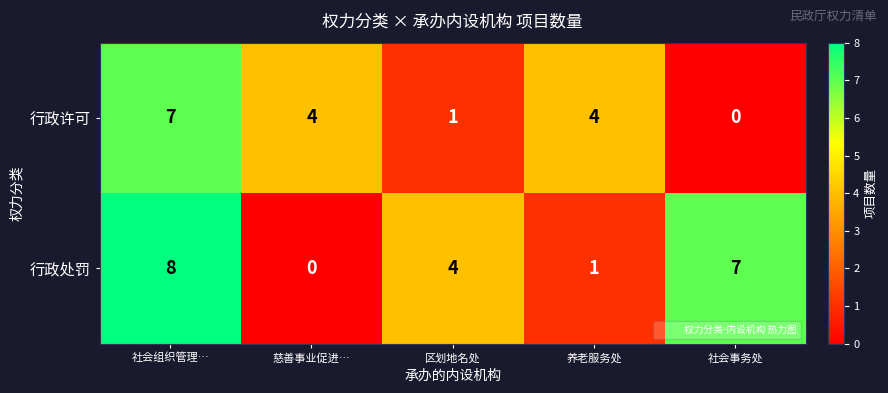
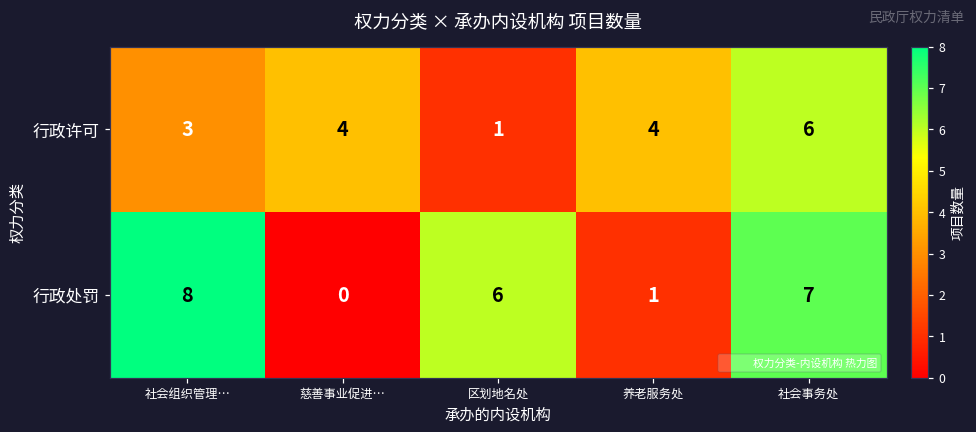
  {
    "行政许可": {
-     "社会组织管理…": 7,
+     "社会组织管理…": 3,
      "慈善事业促进…": 4,
      "区划地名处": 1,
      "养老服务处": 4,
-     "社会事务处": 0
+     "社会事务处": 6
    },
    "行政处罚": {
      "社会组织管理…": 8,
      "慈善事业促进…": 0,
-     "区划地名处": 4,
+     "区划地名处": 6,
      "养老服务处": 1,
      "社会事务处": 7
    }
  }
